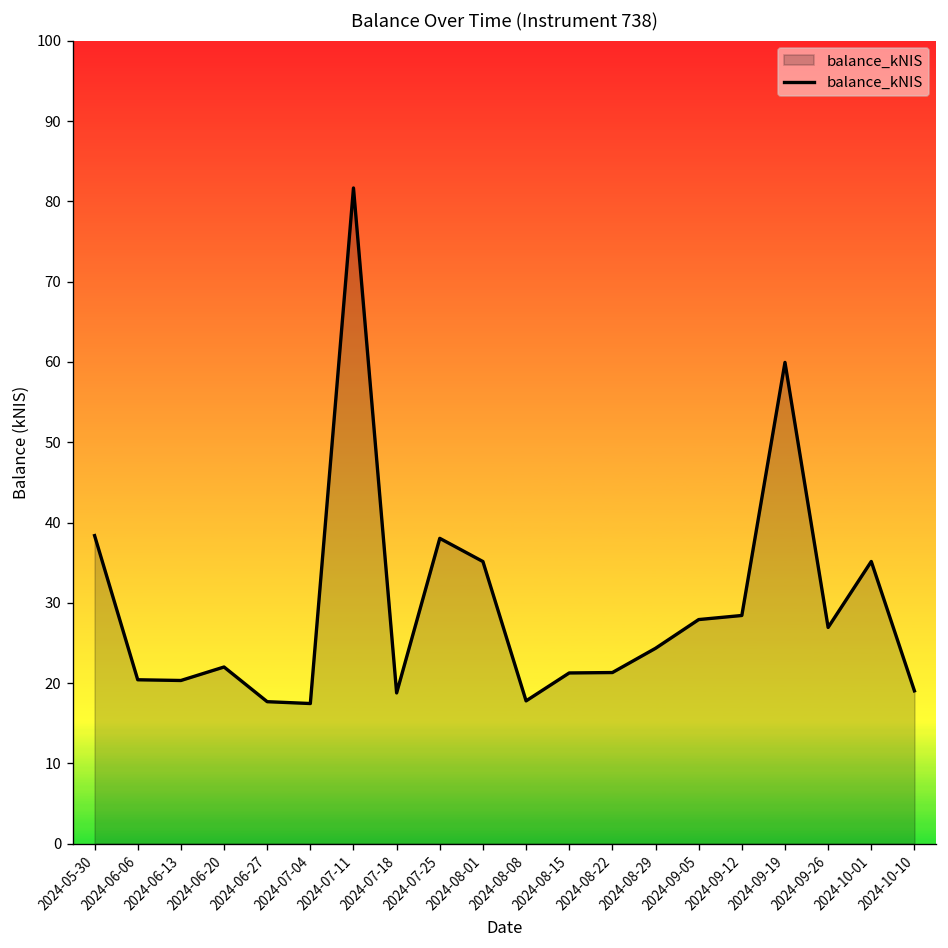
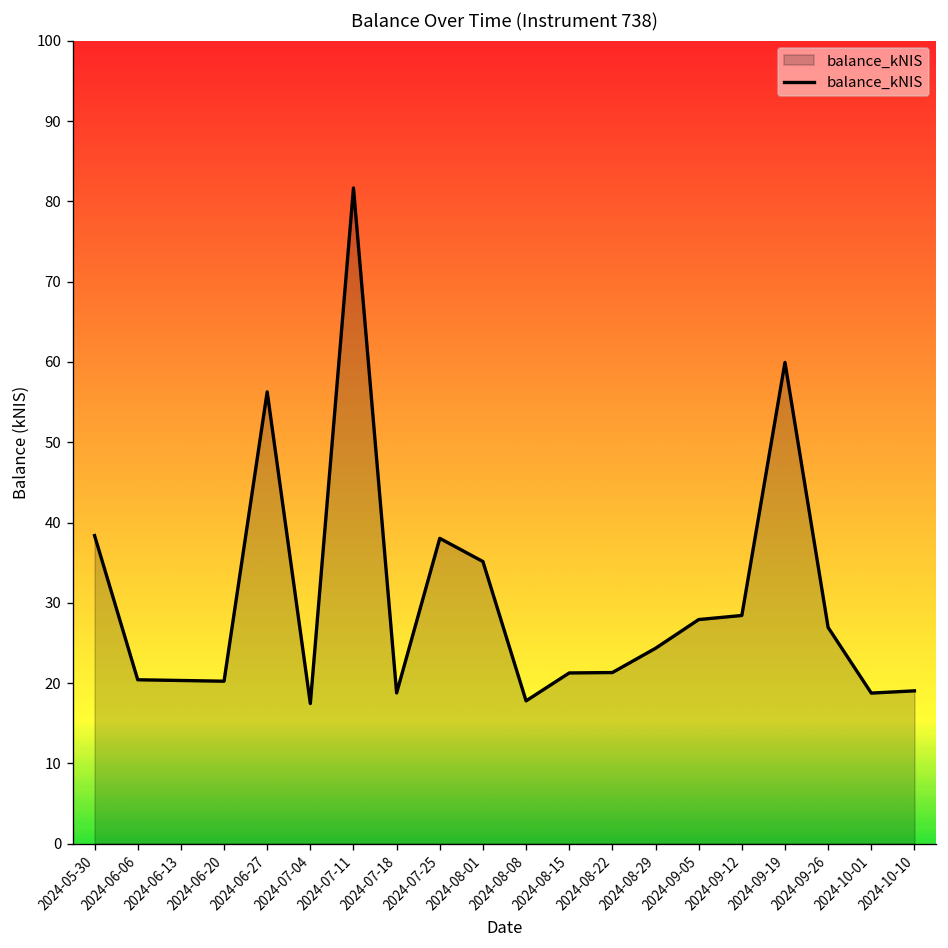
  {
    "2024-05-30": 38,
    "2024-06-06": 20,
    "2024-06-13": 20,
-   "2024-06-20": 22,
-   "2024-06-27": 18,
+   "2024-06-20": 20,
+   "2024-06-27": 56,
    "2024-07-04": 17,
    "2024-07-11": 82,
    "2024-07-18": 19,
    "2024-07-25": 38,
    "2024-08-01": 35,
    "2024-08-08": 18,
    "2024-08-15": 21,
    "2024-08-22": 21,
    "2024-08-29": 24,
    "2024-09-05": 28,
    "2024-09-12": 28,
    "2024-09-19": 60,
    "2024-09-26": 27,
-   "2024-10-01": 35,
+   "2024-10-01": 19,
    "2024-10-10": 19
  }
